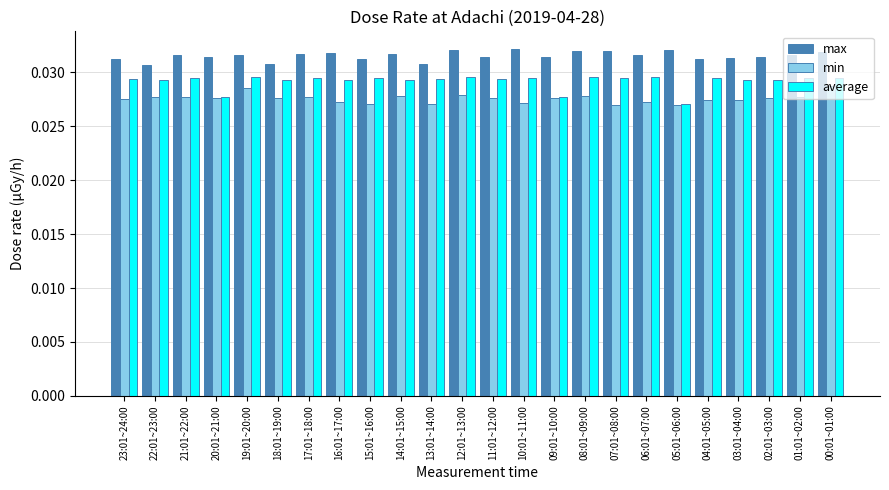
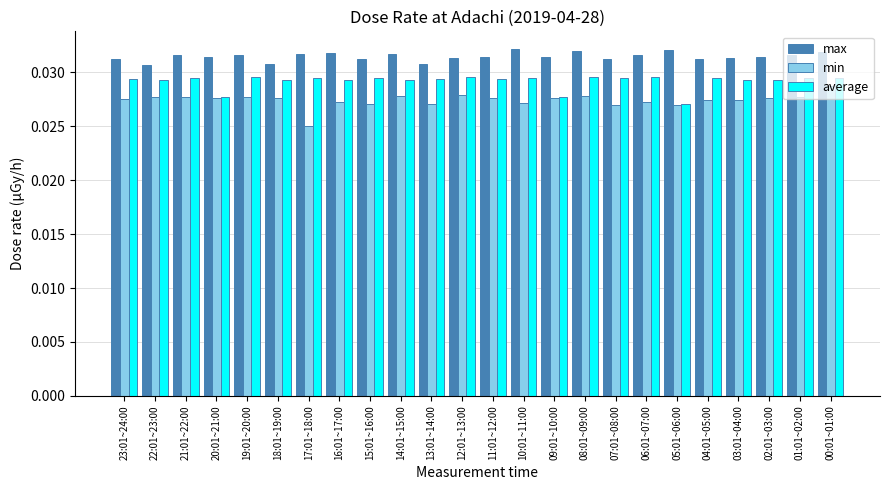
  {
    "max": {
      "23:01~24:00": 0.0312,
      "22:01~23:00": 0.0307,
      "21:01~22:00": 0.0316,
      "20:01~21:00": 0.0314,
      "19:01~20:00": 0.0316,
      "18:01~19:00": 0.0308,
      "17:01~18:00": 0.0317,
      "16:01~17:00": 0.0318,
      "15:01~16:00": 0.0312,
      "14:01~15:00": 0.0317,
      "13:01~14:00": 0.0308,
-     "12:01~13:00": 0.0321,
+     "12:01~13:00": 0.0313,
      "11:01~12:00": 0.0314,
      "10:01~11:00": 0.0322,
      "09:01~10:00": 0.0314,
      "08:01~09:00": 0.0320,
-     "07:01~08:00": 0.0320,
+     "07:01~08:00": 0.0312,
      "06:01~07:00": 0.0316,
      "05:01~06:00": 0.0321,
      "04:01~05:00": 0.0312,
      "03:01~04:00": 0.0313,
      "02:01~03:00": 0.0314
    },
    "min": {
      "23:01~24:00": 0.0275,
      "22:01~23:00": 0.0277,
      "21:01~22:00": 0.0277,
      "20:01~21:00": 0.0276,
-     "19:01~20:00": 0.0286,
+     "19:01~20:00": 0.0277,
      "18:01~19:00": 0.0276,
-     "17:01~18:00": 0.0277,
+     "17:01~18:00": 0.0250,
      "16:01~17:00": 0.0273,
      "15:01~16:00": 0.0271,
      "14:01~15:00": 0.0278,
      "13:01~14:00": 0.0271,
      "12:01~13:00": 0.0279,
      "11:01~12:00": 0.0276,
      "10:01~11:00": 0.0272,
      "09:01~10:00": 0.0276,
      "08:01~09:00": 0.0278,
      "07:01~08:00": 0.0270,
      "06:01~07:00": 0.0273,
      "05:01~06:00": 0.0270,
      "04:01~05:00": 0.0274,
      "03:01~04:00": 0.0274,
      "02:01~03:00": 0.0276
    },
    "average": {
      "23:01~24:00": 0.0294,
      "22:01~23:00": 0.0293,
      "21:01~22:00": 0.0295,
      "20:01~21:00": 0.0277,
      "19:01~20:00": 0.0296,
      "18:01~19:00": 0.0293,
      "17:01~18:00": 0.0295,
      "16:01~17:00": 0.0293,
      "15:01~16:00": 0.0295,
      "14:01~15:00": 0.0293,
      "13:01~14:00": 0.0294,
      "12:01~13:00": 0.0296,
      "11:01~12:00": 0.0294,
      "10:01~11:00": 0.0295,
      "09:01~10:00": 0.0277,
      "08:01~09:00": 0.0296,
      "07:01~08:00": 0.0295,
      "06:01~07:00": 0.0296,
      "05:01~06:00": 0.0271,
      "04:01~05:00": 0.0295,
      "03:01~04:00": 0.0293,
      "02:01~03:00": 0.0293
    }
  }
